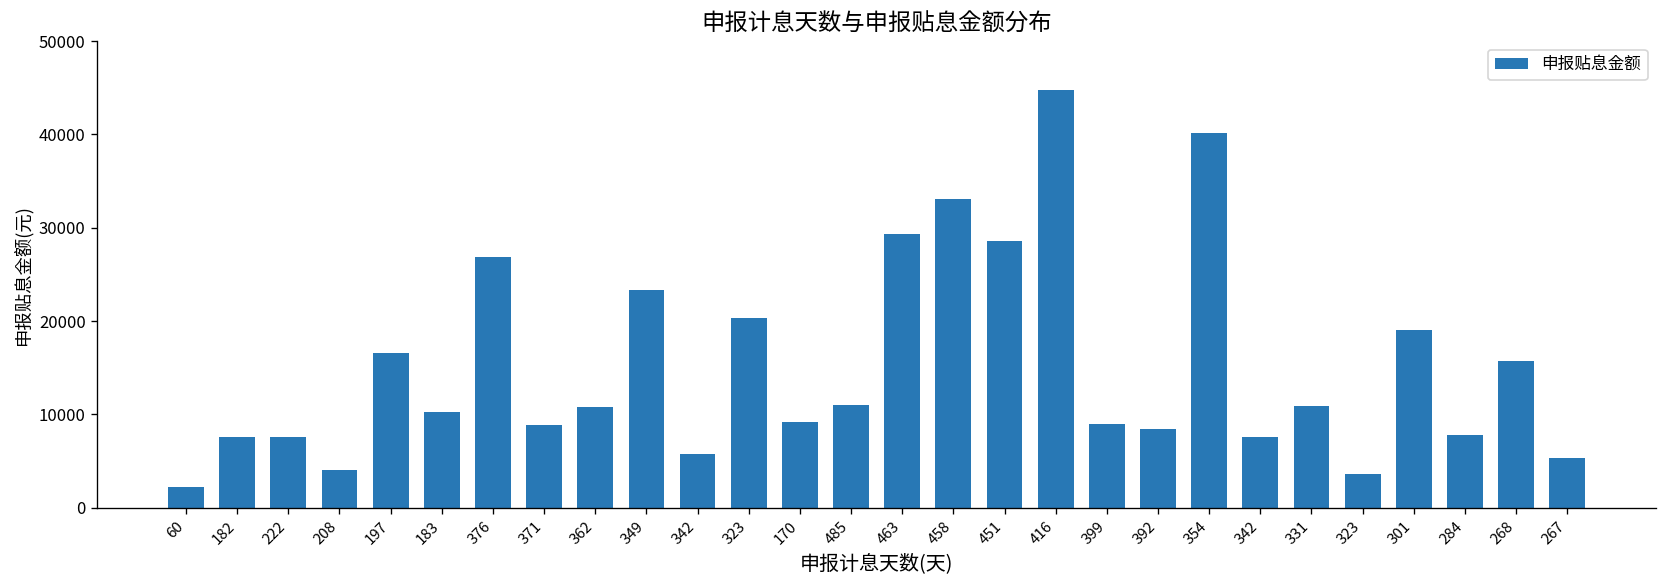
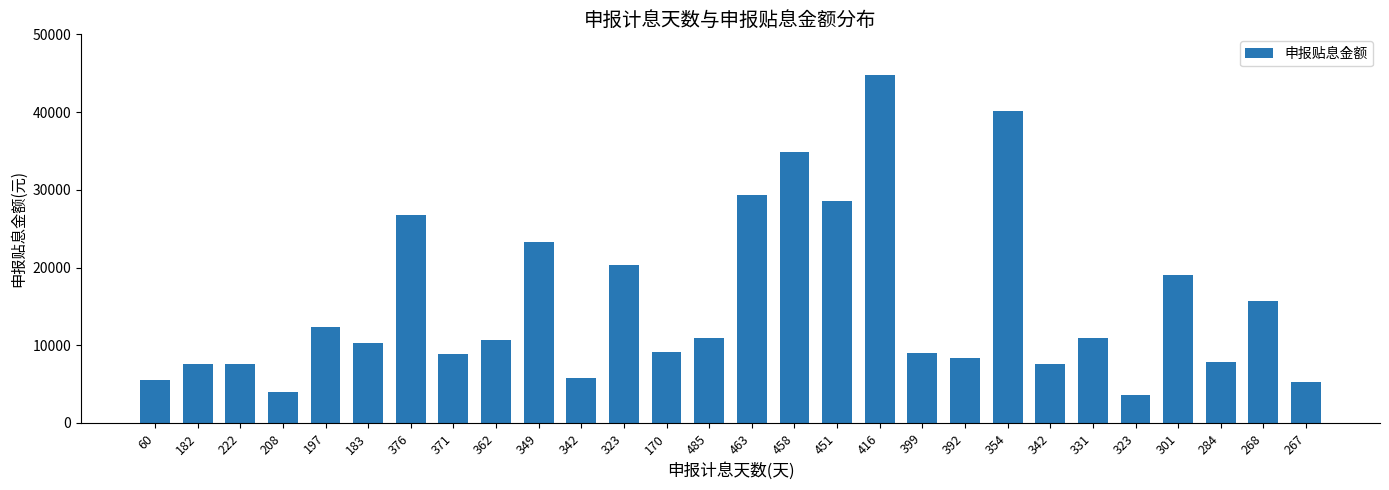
  {
-   "60": 2000,
+   "60": 6000,
    "182": 8000,
    "222": 8000,
    "208": 4000,
-   "197": 17000,
+   "197": 12000,
    "183": 10000,
    "376": 27000,
    "371": 9000,
    "362": 11000,
    "349": 23000,
    "170": 9000,
    "485": 11000,
    "463": 29000,
-   "458": 33000,
+   "458": 35000,
    "451": 29000,
    "416": 45000,
    "399": 9000,
    "392": 8000,
    "354": 40000,
    "331": 11000,
    "301": 19000,
    "284": 8000,
    "268": 16000,
    "267": 5000
  }
